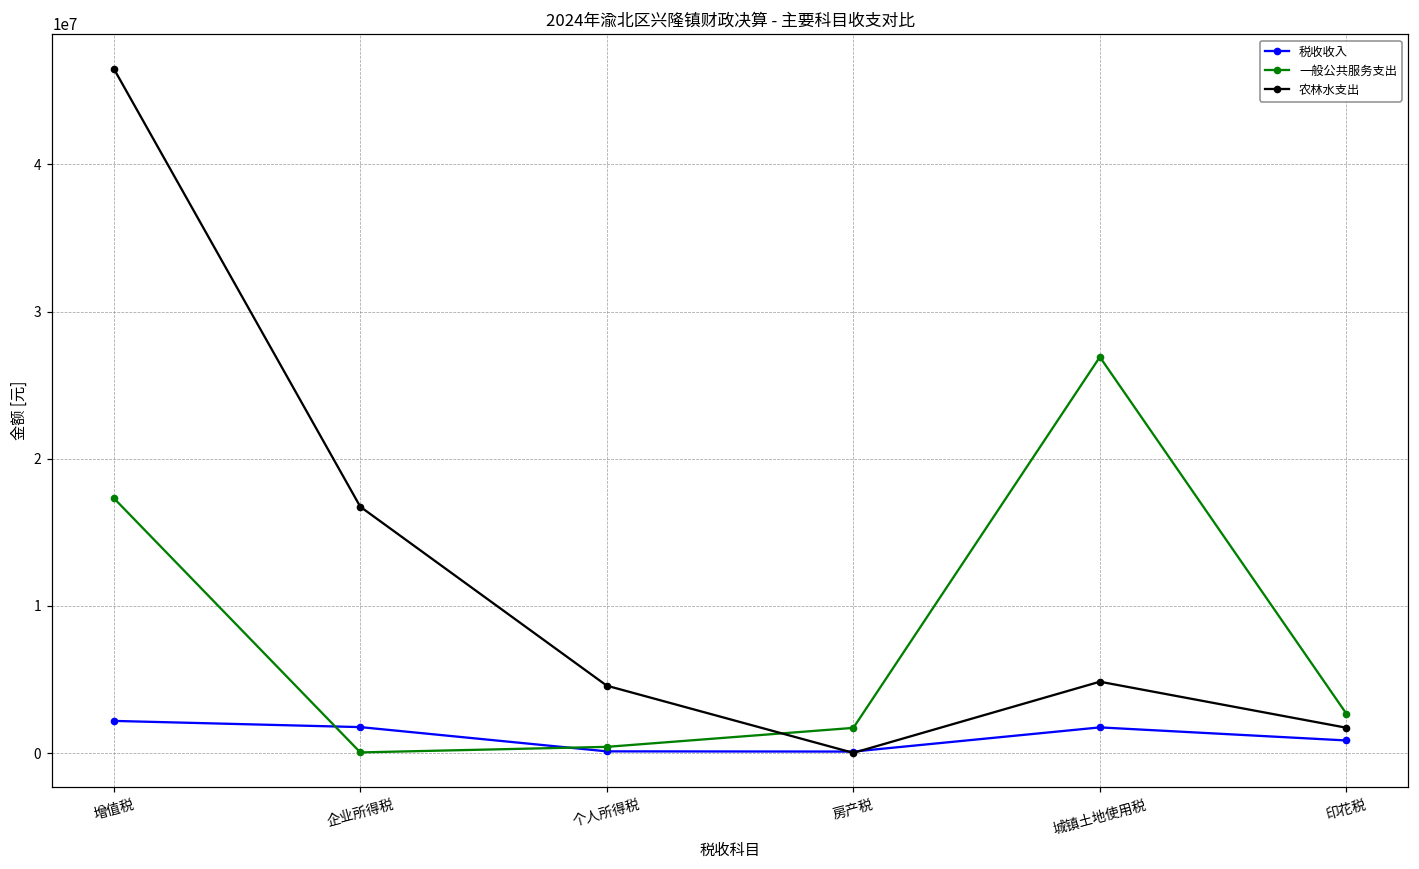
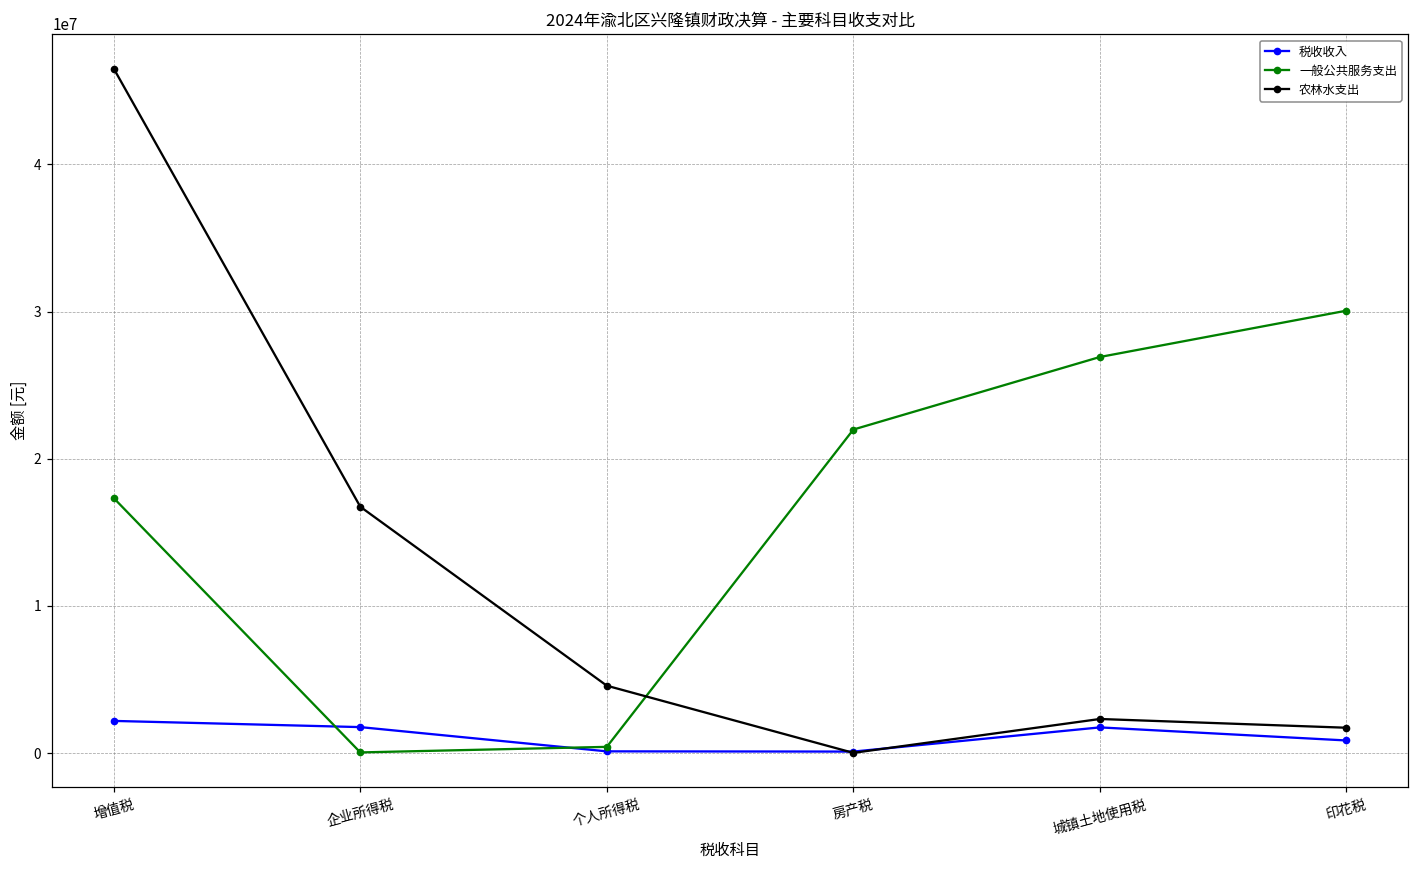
  {
    "税收收入": {
      "增值税": 2200000,
      "企业所得税": 1800000,
      "个人所得税": 100000,
      "城镇土地使用税": 1700000,
      "印花税": 900000
    },
    "一般公共服务支出": {
      "增值税": 17300000,
      "企业所得税": 0,
      "个人所得税": 400000,
-     "房产税": 1700000,
+     "房产税": 22000000,
      "城镇土地使用税": 26900000,
-     "印花税": 2700000
+     "印花税": 30100000
    },
    "农林水支出": {
      "增值税": 46500000,
      "企业所得税": 16700000,
      "个人所得税": 4600000,
-     "城镇土地使用税": 4800000,
+     "城镇土地使用税": 2300000,
      "印花税": 1700000
    }
  }
